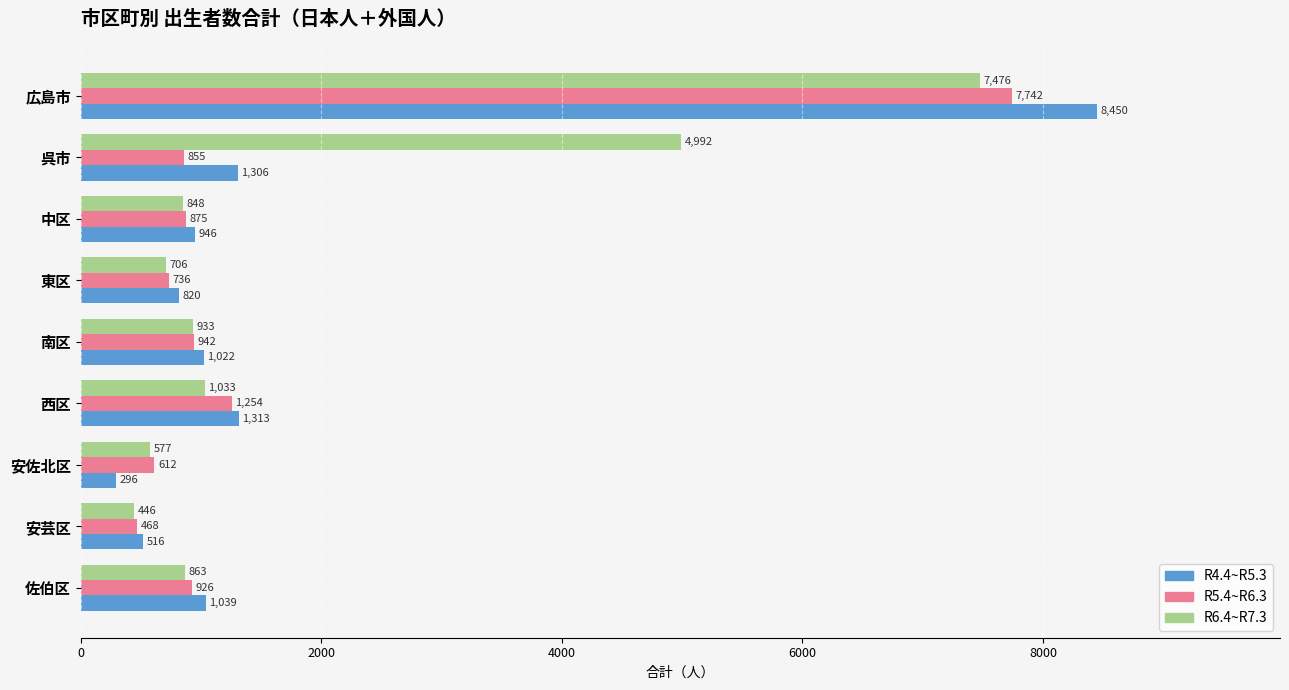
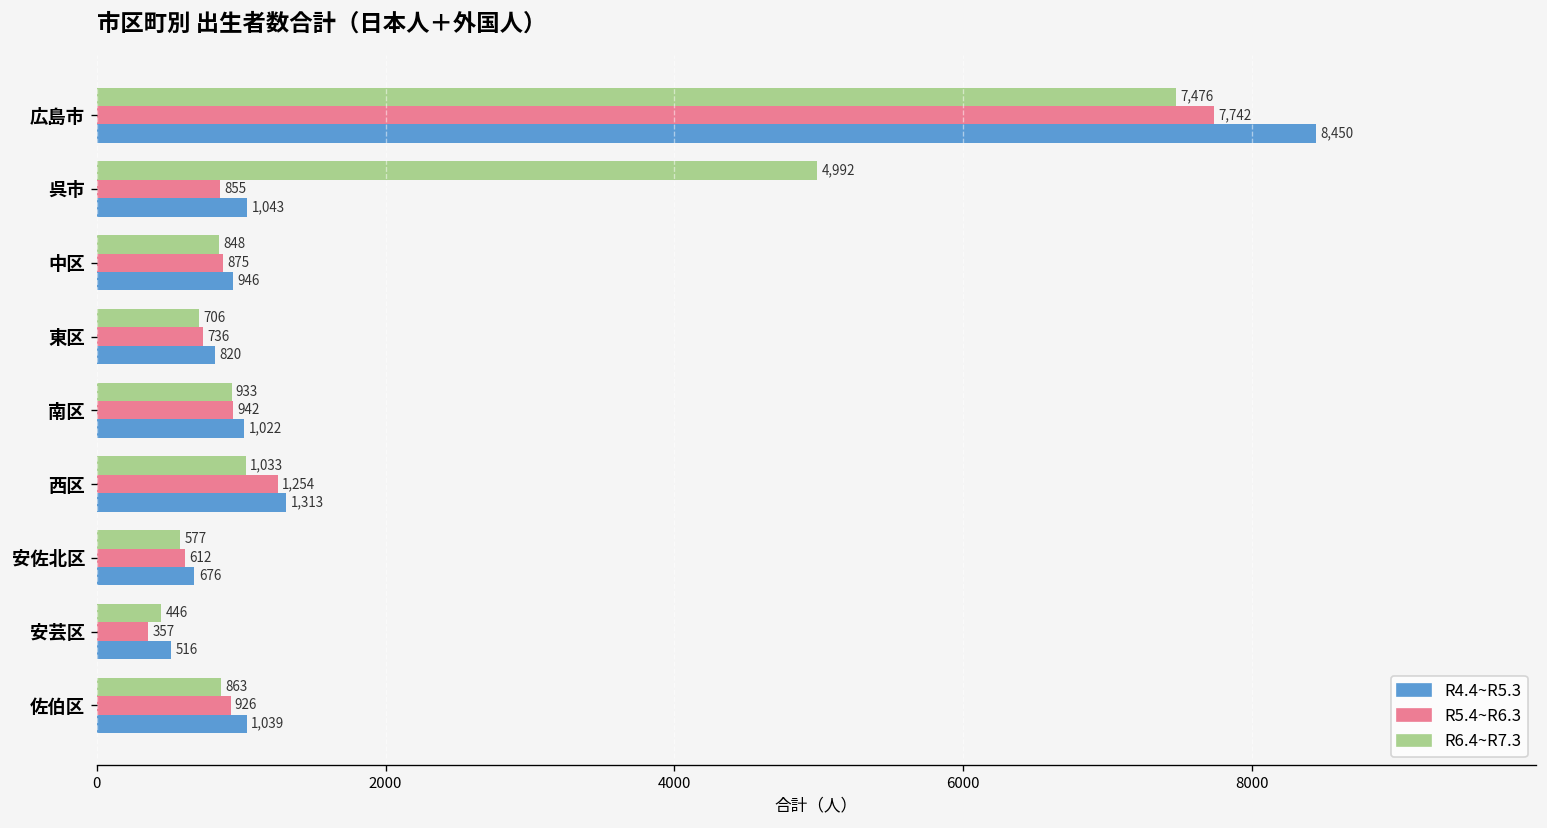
  {
    "R4.4~R5.3": {
      "広島市": "8,450",
-     "呉市": "1,306",
+     "呉市": "1,043",
      "中区": "946",
      "東区": "820",
      "南区": "1,022",
      "西区": "1,313",
-     "安佐北区": "296",
+     "安佐北区": "676",
      "安芸区": "516",
      "佐伯区": "1,039"
    },
    "R5.4~R6.3": {
      "広島市": "7,742",
      "呉市": "855",
      "中区": "875",
      "東区": "736",
      "南区": "942",
      "西区": "1,254",
      "安佐北区": "612",
-     "安芸区": "468",
+     "安芸区": "357",
      "佐伯区": "926"
    },
    "R6.4~R7.3": {
      "広島市": "7,476",
      "呉市": "4,992",
      "中区": "848",
      "東区": "706",
      "南区": "933",
      "西区": "1,033",
      "安佐北区": "577",
      "安芸区": "446",
      "佐伯区": "863"
    }
  }
